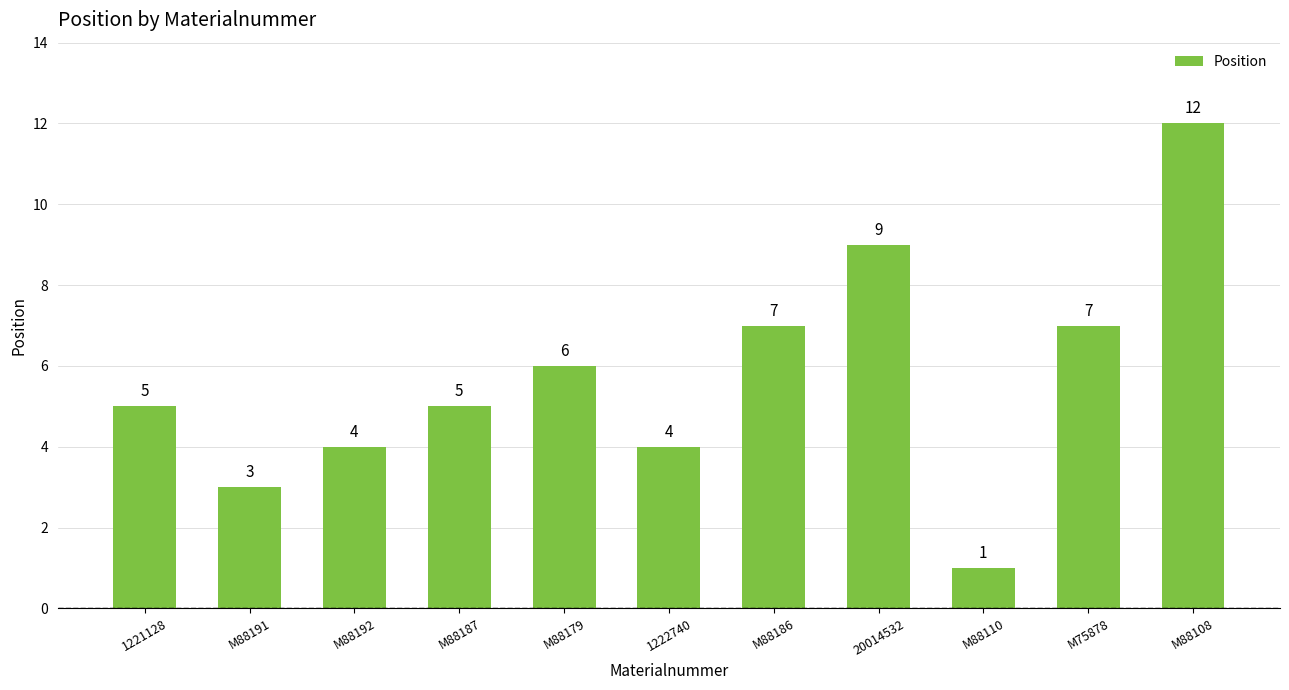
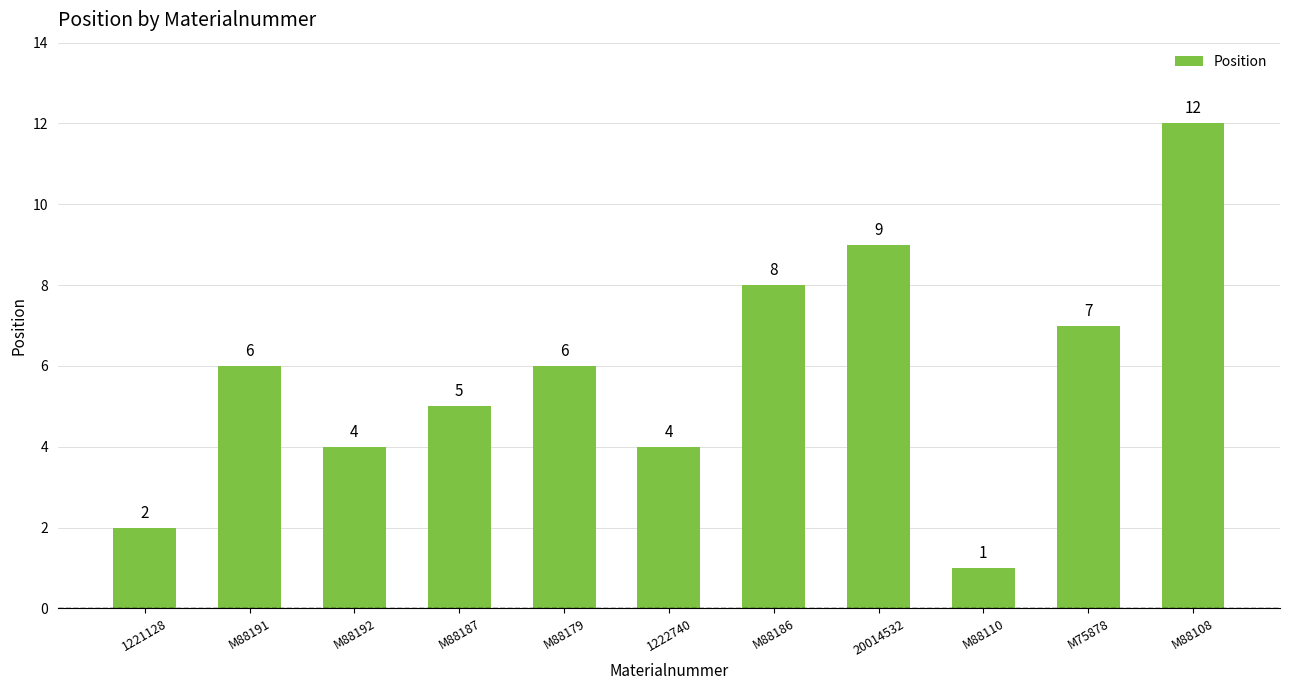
  {
-   "1221128": 5,
-   "M88191": 3,
+   "1221128": 2,
+   "M88191": 6,
    "M88192": 4,
    "M88187": 5,
    "M88179": 6,
    "1222740": 4,
-   "M88186": 7,
+   "M88186": 8,
    "20014532": 9,
    "M88110": 1,
    "M75878": 7,
    "M88108": 12
  }
